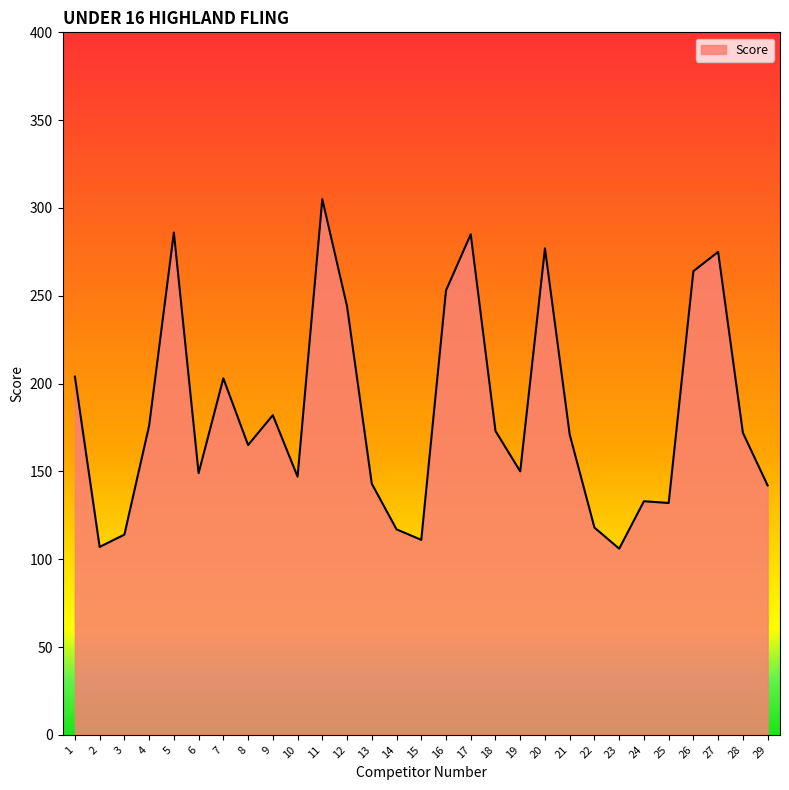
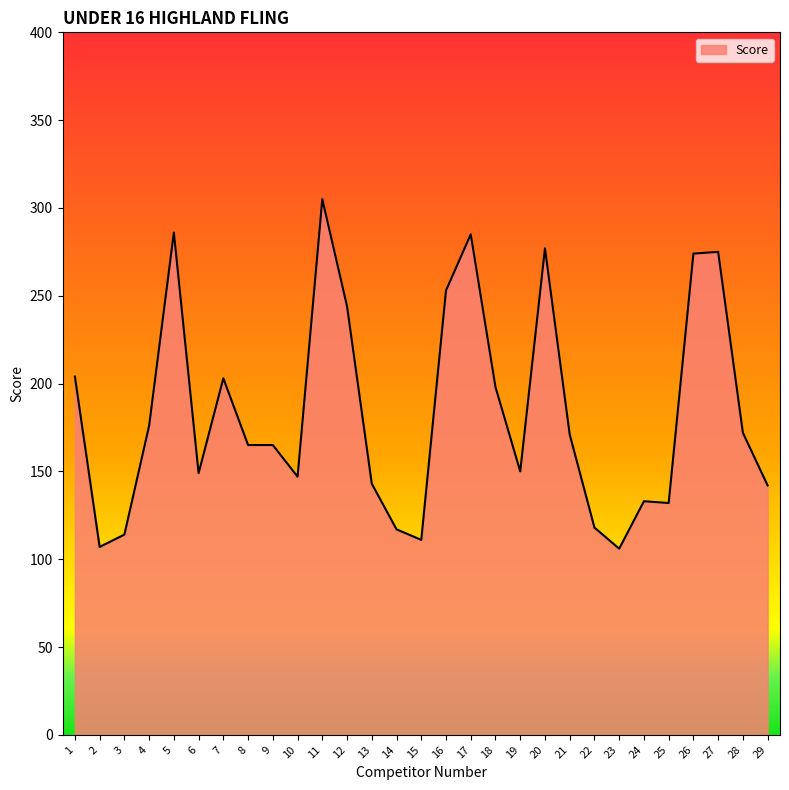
  {
    "1": 204,
    "2": 107,
    "3": 114,
    "4": 176,
    "5": 286,
    "6": 149,
    "7": 203,
    "8": 165,
-   "9": 182,
+   "9": 165,
    "10": 147,
    "11": 305,
    "12": 244,
    "13": 143,
    "14": 117,
    "15": 111,
    "16": 253,
    "17": 285,
-   "18": 173,
+   "18": 198,
    "19": 150,
    "20": 277,
    "21": 171,
    "22": 118,
    "23": 106,
    "24": 133,
    "25": 132,
-   "26": 264,
+   "26": 274,
    "27": 275,
    "28": 172,
    "29": 142
  }
